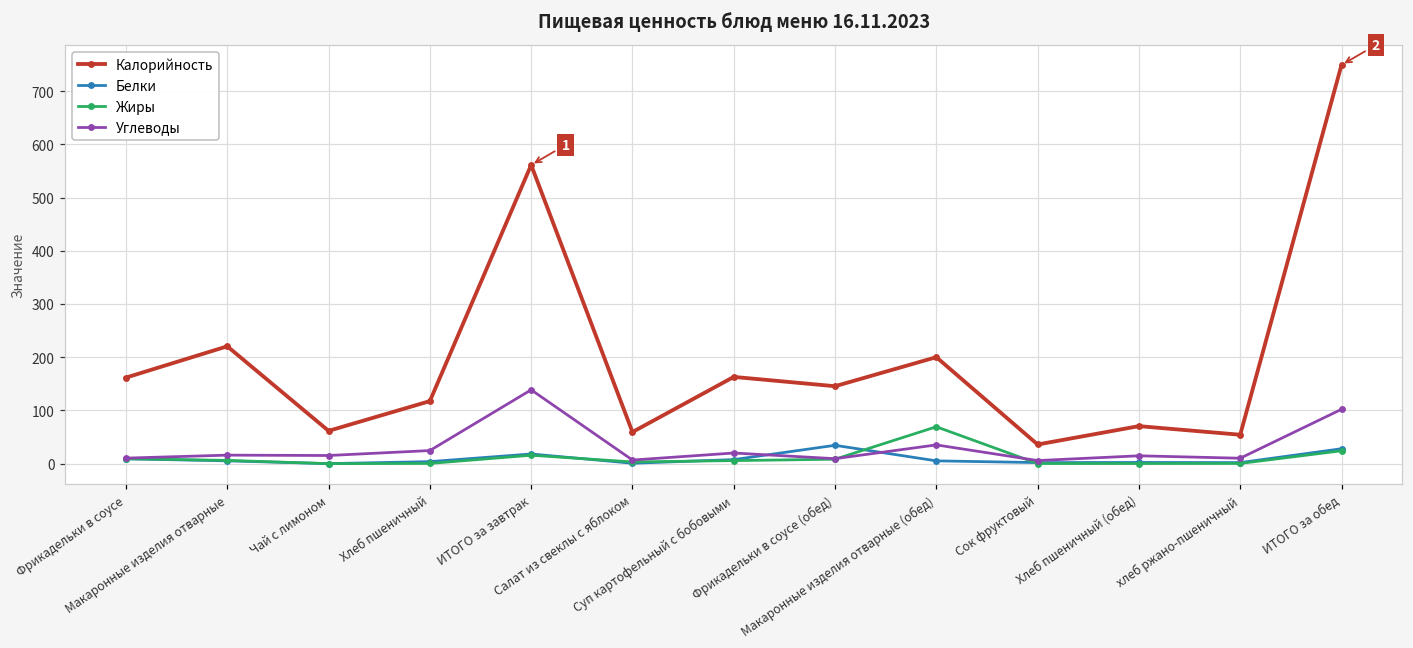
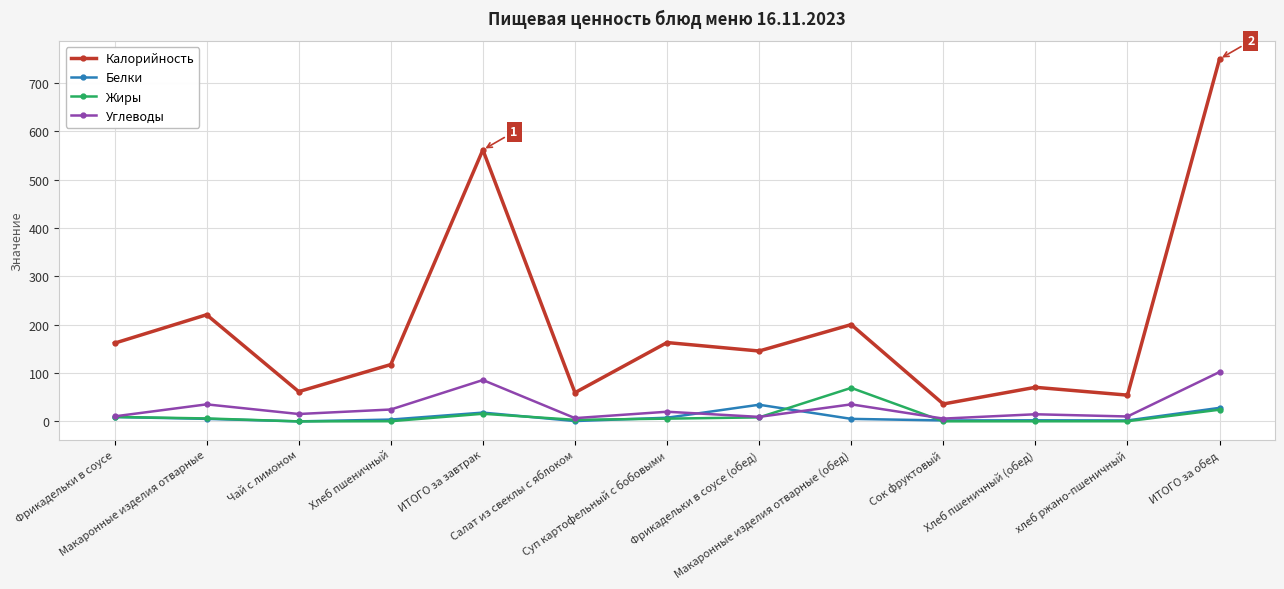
  {
    "Калорийность": {
      "Фрикадельки в соусе": 160,
      "Макаронные изделия отварные": 220,
      "Чай с лимоном": 60,
      "Хлеб пшеничный": 120,
      "ИТОГО за завтрак": 560,
      "Салат из свеклы с яблоком": 60,
      "Суп картофельный с бобовыми": 160,
      "Фрикадельки в соусе (обед)": 150,
      "Макаронные изделия отварные (обед)": 200,
      "Сок фруктовый": 40,
      "Хлеб пшеничный (обед)": 70,
      "хлеб ржано-пшеничный": 50,
      "ИТОГО за обед": 750
    },
    "Белки": {
      "Фрикадельки в соусе (обед)": 30,
      "Макаронные изделия отварные (обед)": 10
    },
    "Жиры": {
      "Макаронные изделия отварные (обед)": 70
    },
    "Углеводы": {
-     "Макаронные изделия отварные": 20,
+     "Макаронные изделия отварные": 40,
      "Чай с лимоном": 20,
      "Хлеб пшеничный": 20,
-     "ИТОГО за завтрак": 140,
+     "ИТОГО за завтрак": 90,
      "Суп картофельный с бобовыми": 20,
      "Макаронные изделия отварные (обед)": 40,
      "Хлеб пшеничный (обед)": 10,
      "хлеб ржано-пшеничный": 10,
      "ИТОГО за обед": 100
    }
  }
